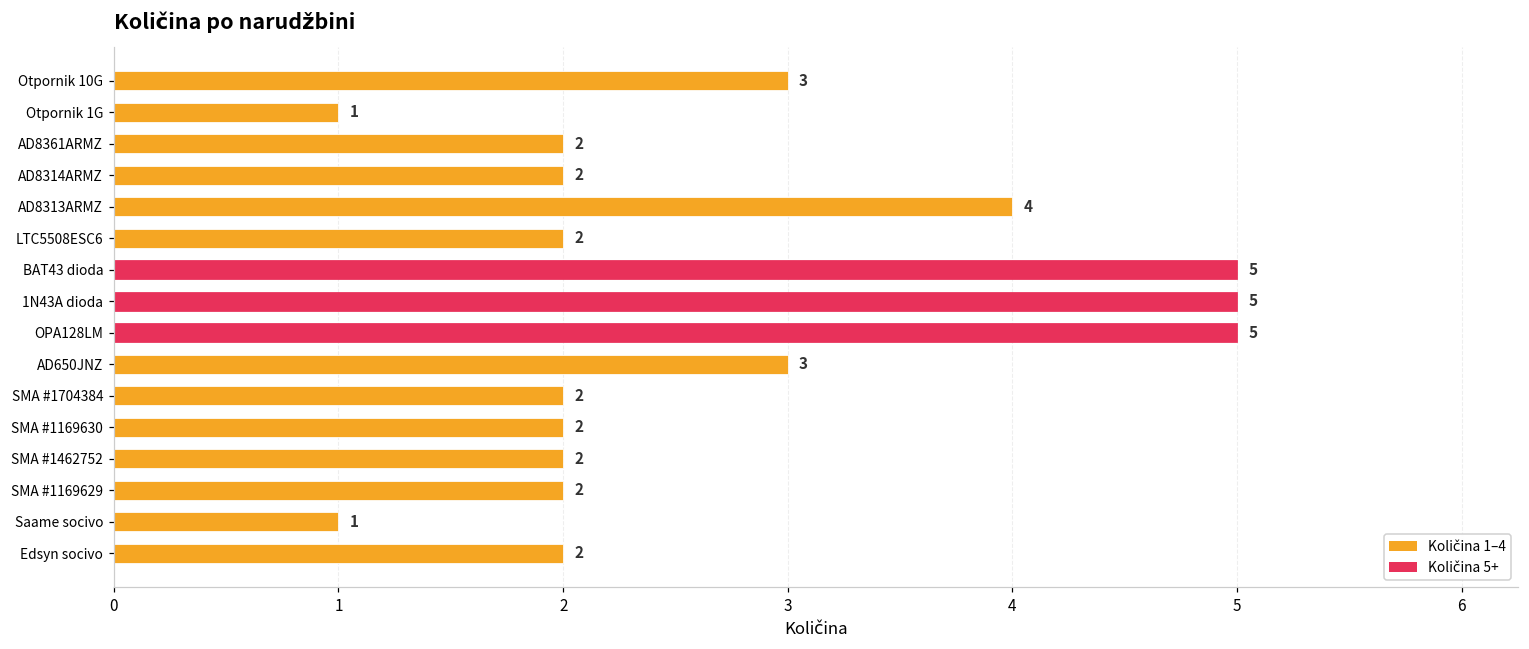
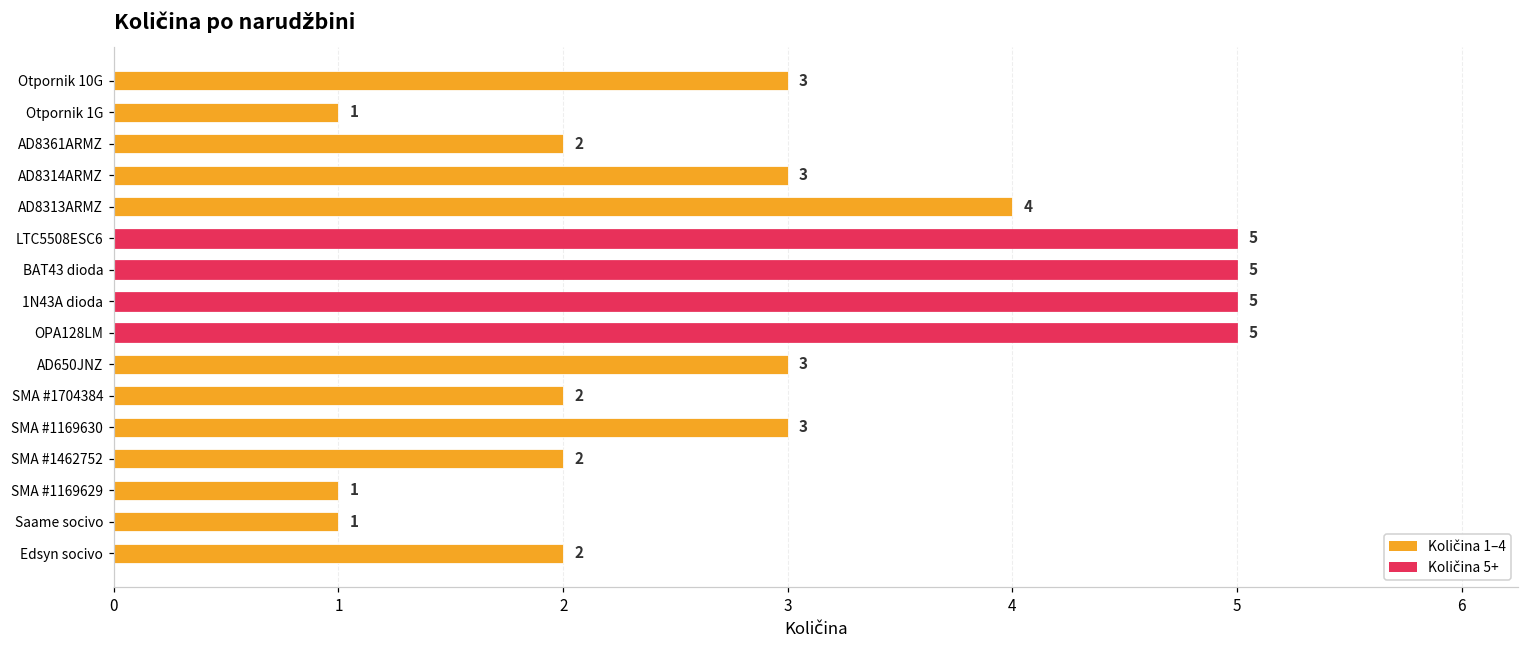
  {
    "Otpornik 10G": 3,
    "Otpornik 1G": 1,
    "AD8361ARMZ": 2,
-   "AD8314ARMZ": 2,
+   "AD8314ARMZ": 3,
    "AD8313ARMZ": 4,
-   "LTC5508ESC6": 2,
+   "LTC5508ESC6": 5,
    "BAT43 dioda": 5,
    "1N43A dioda": 5,
    "OPA128LM": 5,
    "AD650JNZ": 3,
    "SMA #1704384": 2,
-   "SMA #1169630": 2,
+   "SMA #1169630": 3,
    "SMA #1462752": 2,
-   "SMA #1169629": 2,
+   "SMA #1169629": 1,
    "Saame socivo": 1,
    "Edsyn socivo": 2
  }
